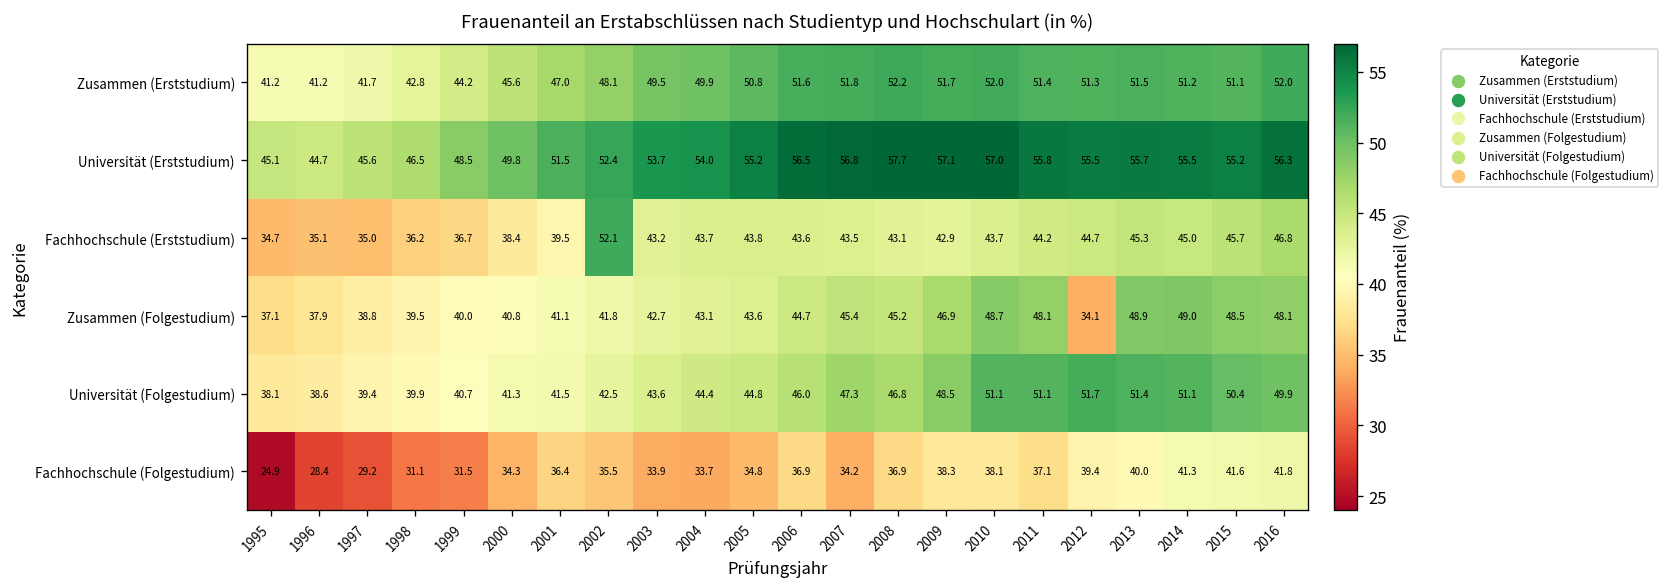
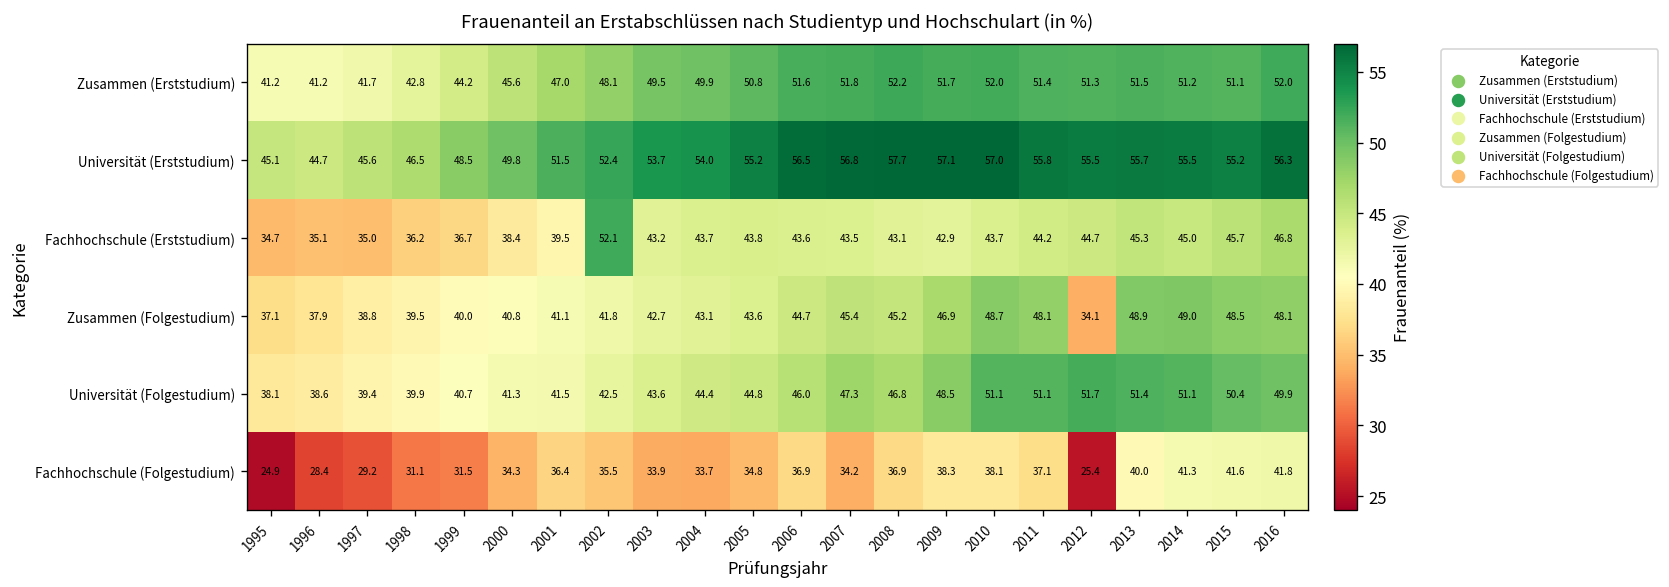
  {
    "Zusammen (Erststudium)": {
      "1995": 41.2,
      "1996": 41.2,
      "1997": 41.7,
      "1998": 42.8,
      "1999": 44.2,
      "2000": 45.6,
      "2001": 47.0,
      "2002": 48.1,
      "2003": 49.5,
      "2004": 49.9,
      "2005": 50.8,
      "2006": 51.6,
      "2007": 51.8,
      "2008": 52.2,
      "2009": 51.7,
      "2010": 52.0,
      "2011": 51.4,
      "2012": 51.3,
      "2013": 51.5,
      "2014": 51.2,
      "2015": 51.1,
      "2016": 52.0
    },
    "Universität (Erststudium)": {
      "1995": 45.1,
      "1996": 44.7,
      "1997": 45.6,
      "1998": 46.5,
      "1999": 48.5,
      "2000": 49.8,
      "2001": 51.5,
      "2002": 52.4,
      "2003": 53.7,
      "2004": 54.0,
      "2005": 55.2,
      "2006": 56.5,
      "2007": 56.8,
      "2008": 57.7,
      "2009": 57.1,
      "2010": 57.0,
      "2011": 55.8,
      "2012": 55.5,
      "2013": 55.7,
      "2014": 55.5,
      "2015": 55.2,
      "2016": 56.3
    },
    "Fachhochschule (Erststudium)": {
      "1995": 34.7,
      "1996": 35.1,
      "1997": 35.0,
      "1998": 36.2,
      "1999": 36.7,
      "2000": 38.4,
      "2001": 39.5,
      "2002": 52.1,
      "2003": 43.2,
      "2004": 43.7,
      "2005": 43.8,
      "2006": 43.6,
      "2007": 43.5,
      "2008": 43.1,
      "2009": 42.9,
      "2010": 43.7,
      "2011": 44.2,
      "2012": 44.7,
      "2013": 45.3,
      "2014": 45.0,
      "2015": 45.7,
      "2016": 46.8
    },
    "Zusammen (Folgestudium)": {
      "1995": 37.1,
      "1996": 37.9,
      "1997": 38.8,
      "1998": 39.5,
      "1999": 40.0,
      "2000": 40.8,
      "2001": 41.1,
      "2002": 41.8,
      "2003": 42.7,
      "2004": 43.1,
      "2005": 43.6,
      "2006": 44.7,
      "2007": 45.4,
      "2008": 45.2,
      "2009": 46.9,
      "2010": 48.7,
      "2011": 48.1,
      "2012": 34.1,
      "2013": 48.9,
      "2014": 49.0,
      "2015": 48.5,
      "2016": 48.1
    },
    "Universität (Folgestudium)": {
      "1995": 38.1,
      "1996": 38.6,
      "1997": 39.4,
      "1998": 39.9,
      "1999": 40.7,
      "2000": 41.3,
      "2001": 41.5,
      "2002": 42.5,
      "2003": 43.6,
      "2004": 44.4,
      "2005": 44.8,
      "2006": 46.0,
      "2007": 47.3,
      "2008": 46.8,
      "2009": 48.5,
      "2010": 51.1,
      "2011": 51.1,
      "2012": 51.7,
      "2013": 51.4,
      "2014": 51.1,
      "2015": 50.4,
      "2016": 49.9
    },
    "Fachhochschule (Folgestudium)": {
      "1995": 24.9,
      "1996": 28.4,
      "1997": 29.2,
      "1998": 31.1,
      "1999": 31.5,
      "2000": 34.3,
      "2001": 36.4,
      "2002": 35.5,
      "2003": 33.9,
      "2004": 33.7,
      "2005": 34.8,
      "2006": 36.9,
      "2007": 34.2,
      "2008": 36.9,
      "2009": 38.3,
      "2010": 38.1,
      "2011": 37.1,
-     "2012": 39.4,
+     "2012": 25.4,
      "2013": 40.0,
      "2014": 41.3,
      "2015": 41.6,
      "2016": 41.8
    }
  }
